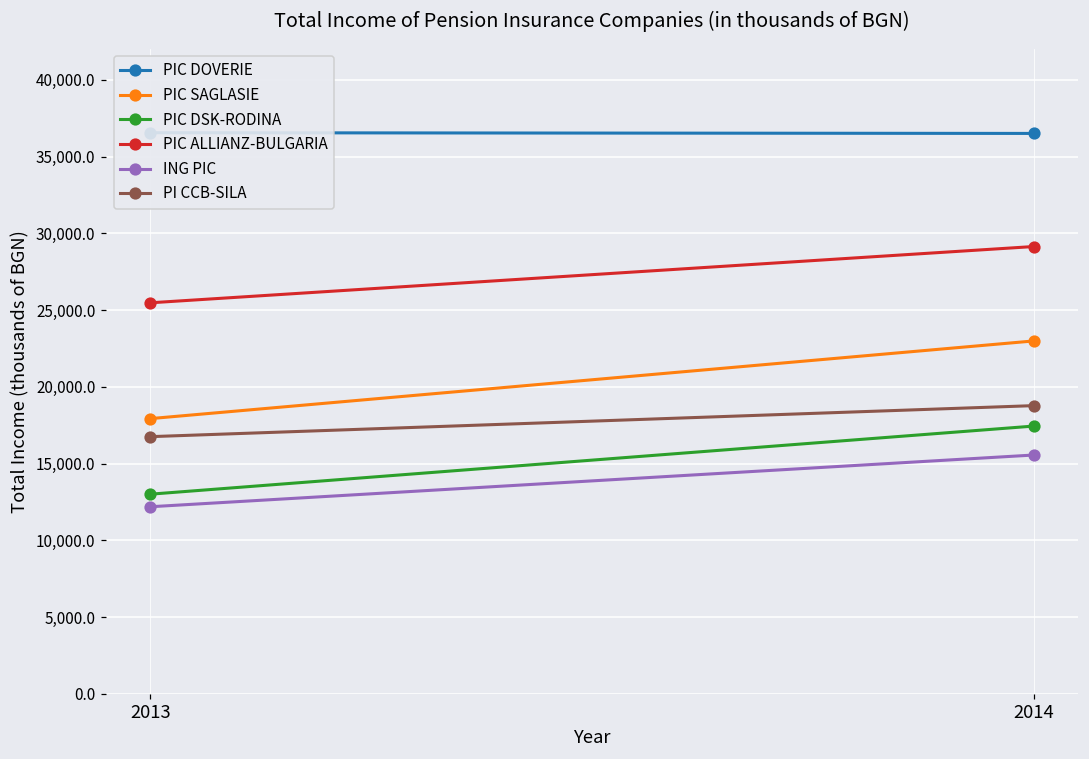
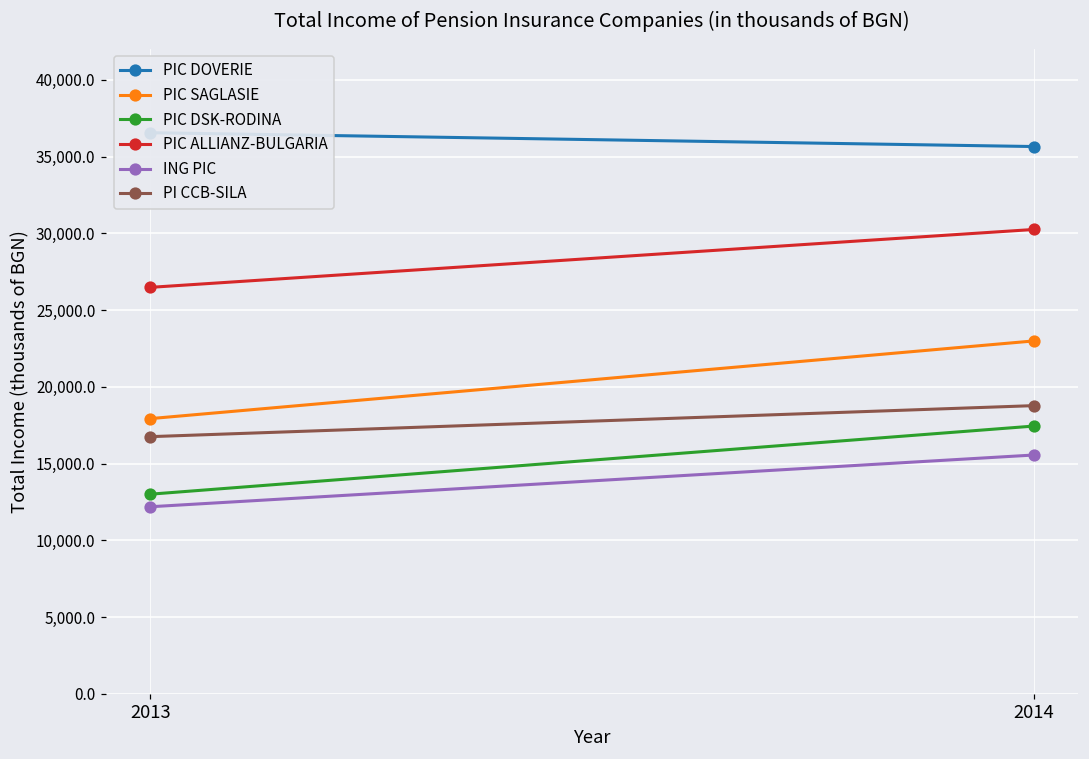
  {
    "PIC DOVERIE": {
-     "2014": "36,500"
+     "2014": "35,700"
    },
    "PIC SAGLASIE": {
      "2013": "17,900",
      "2014": "23,000"
    },
    "PIC DSK-RODINA": {
      "2013": "13,000",
      "2014": "17,400"
    },
    "PIC ALLIANZ-BULGARIA": {
-     "2013": "25,500",
-     "2014": "29,100"
+     "2013": "26,500",
+     "2014": "30,200"
    },
    "ING PIC": {
      "2013": "12,200",
      "2014": "15,600"
    },
    "PI CCB-SILA": {
      "2013": "16,800",
      "2014": "18,800"
    }
  }
